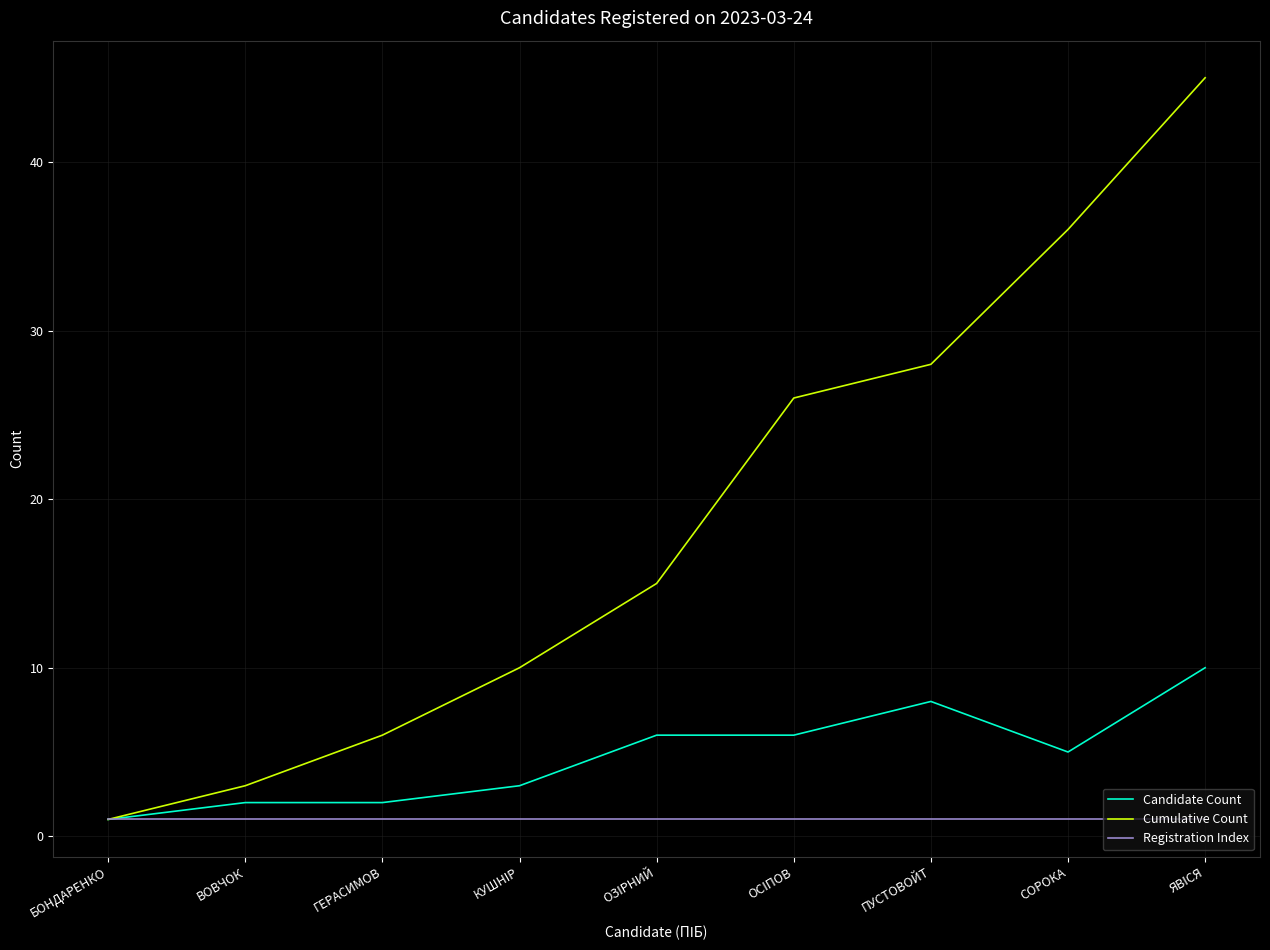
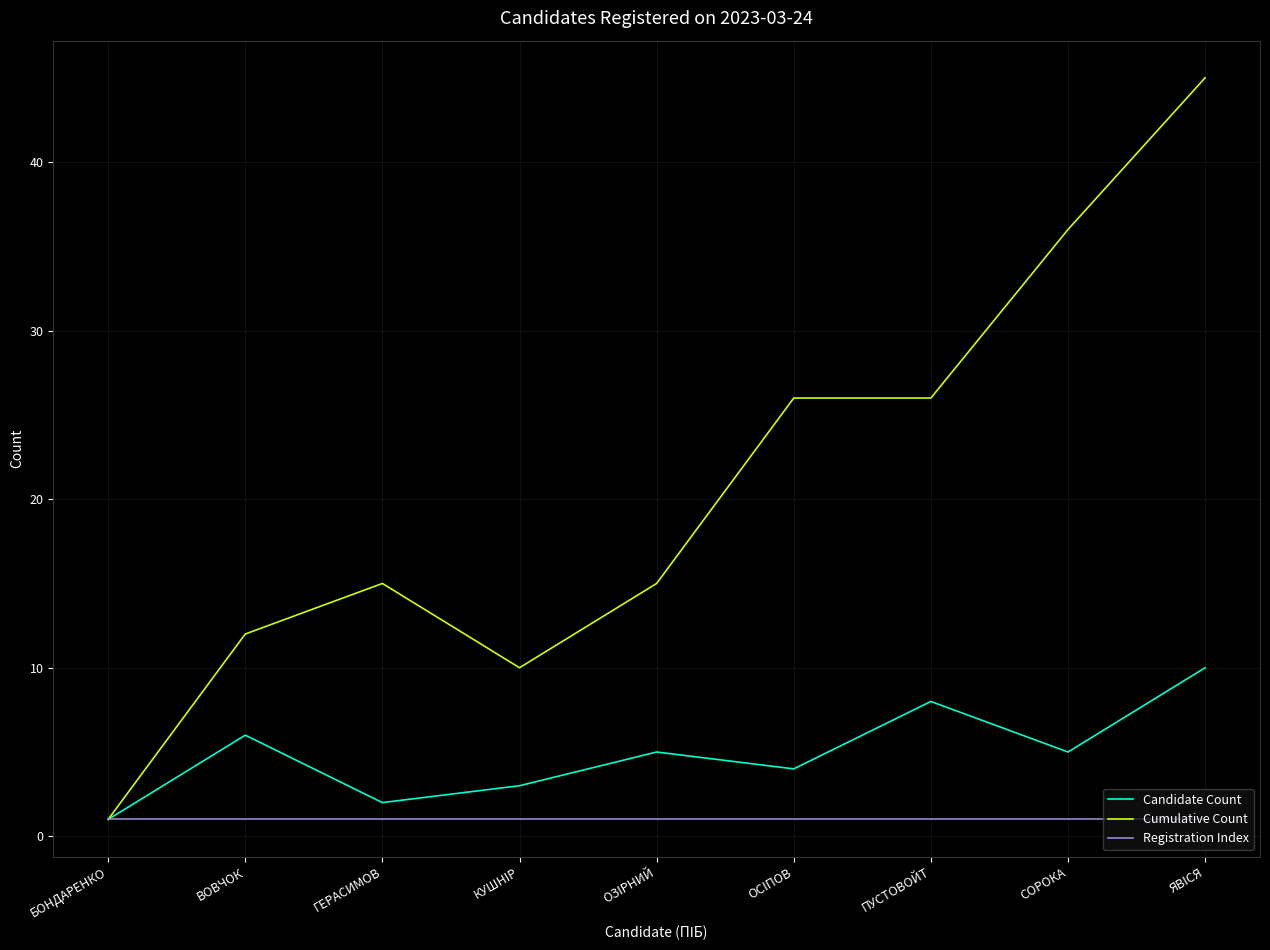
  {
    "Candidate Count": {
-     "ВОВЧОК": 2,
+     "ВОВЧОК": 6,
      "ГЕРАСИМОВ": 2,
      "КУШНІР": 3,
-     "ОЗІРНИЙ": 6,
-     "ОСІПОВ": 6,
+     "ОЗІРНИЙ": 5,
+     "ОСІПОВ": 4,
      "ПУСТОВОЙТ": 8,
      "СОРОКА": 5,
      "ЯВІСЯ": 10
    },
    "Cumulative Count": {
-     "ВОВЧОК": 3,
-     "ГЕРАСИМОВ": 6,
+     "ВОВЧОК": 12,
+     "ГЕРАСИМОВ": 15,
      "КУШНІР": 10,
      "ОЗІРНИЙ": 15,
      "ОСІПОВ": 26,
-     "ПУСТОВОЙТ": 28,
+     "ПУСТОВОЙТ": 26,
      "СОРОКА": 36,
      "ЯВІСЯ": 45
    },
    "Registration Index": {
      "ВОВЧОК": 1,
      "ГЕРАСИМОВ": 1,
      "КУШНІР": 1,
      "ОЗІРНИЙ": 1,
      "ОСІПОВ": 1,
      "ПУСТОВОЙТ": 1,
      "СОРОКА": 1
    }
  }
